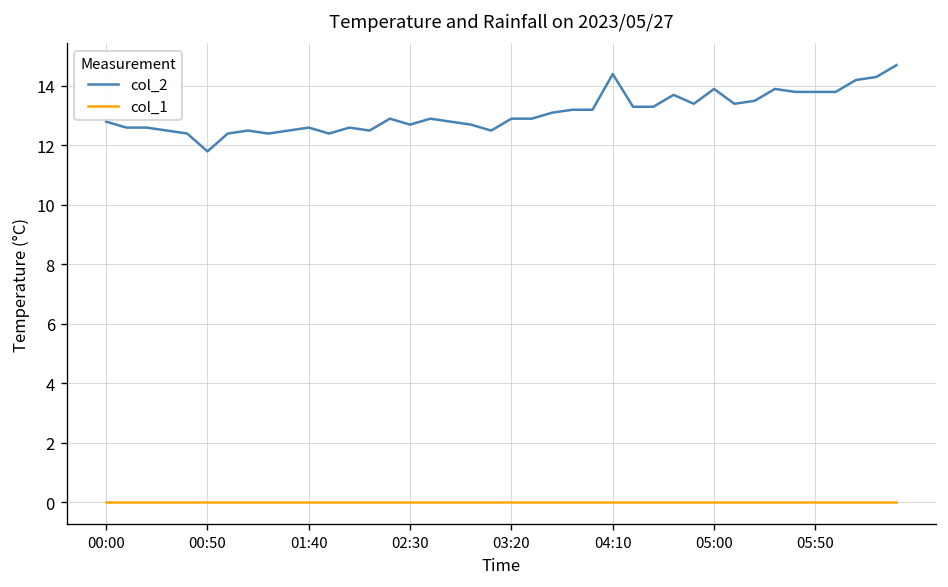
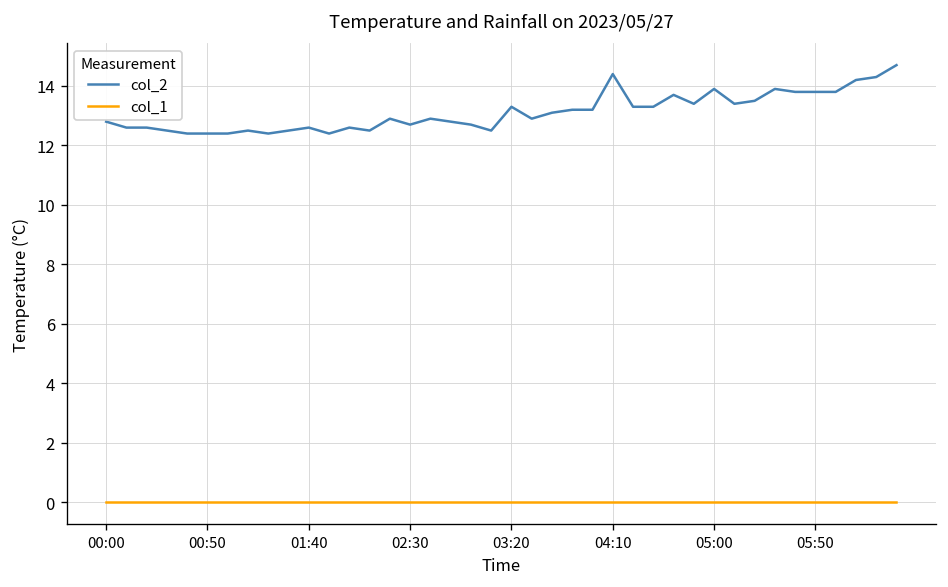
  {
    "col_2": {
-     "00:50": 11.8,
+     "00:50": 12.4,
      "01:40": 12.6,
      "02:30": 12.7,
-     "03:20": 12.9,
+     "03:20": 13.3,
      "04:10": 14.4,
      "05:00": 13.9,
      "05:50": 13.8
    },
    "col_1": {
      "00:00": 0.0,
      "00:50": 0.0,
      "01:40": 0.0,
      "02:30": 0.0,
      "03:20": 0.0,
      "04:10": 0.0,
      "05:00": 0.0,
      "05:50": 0.0
    }
  }
